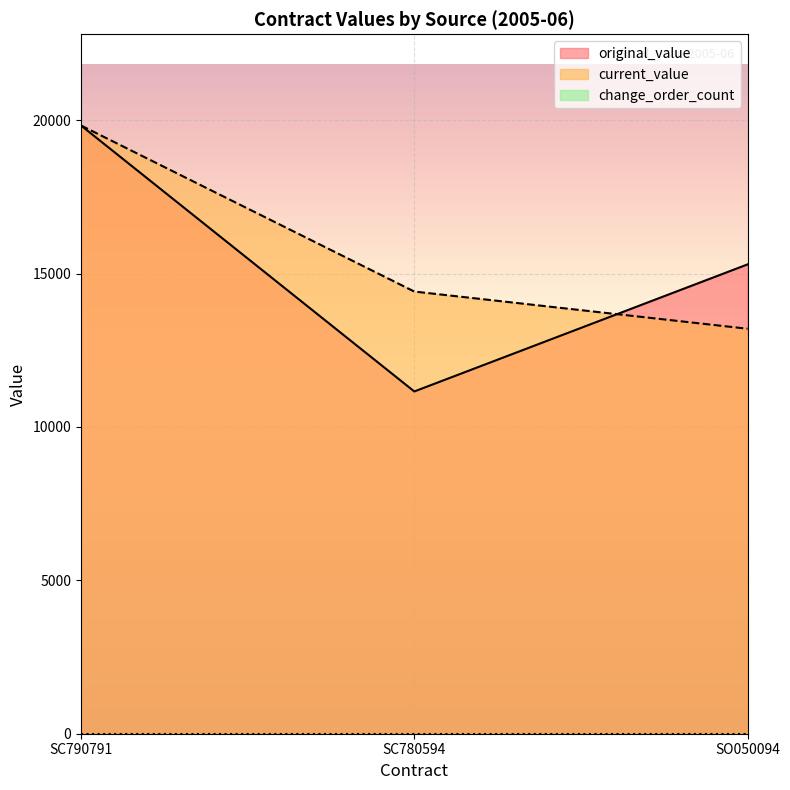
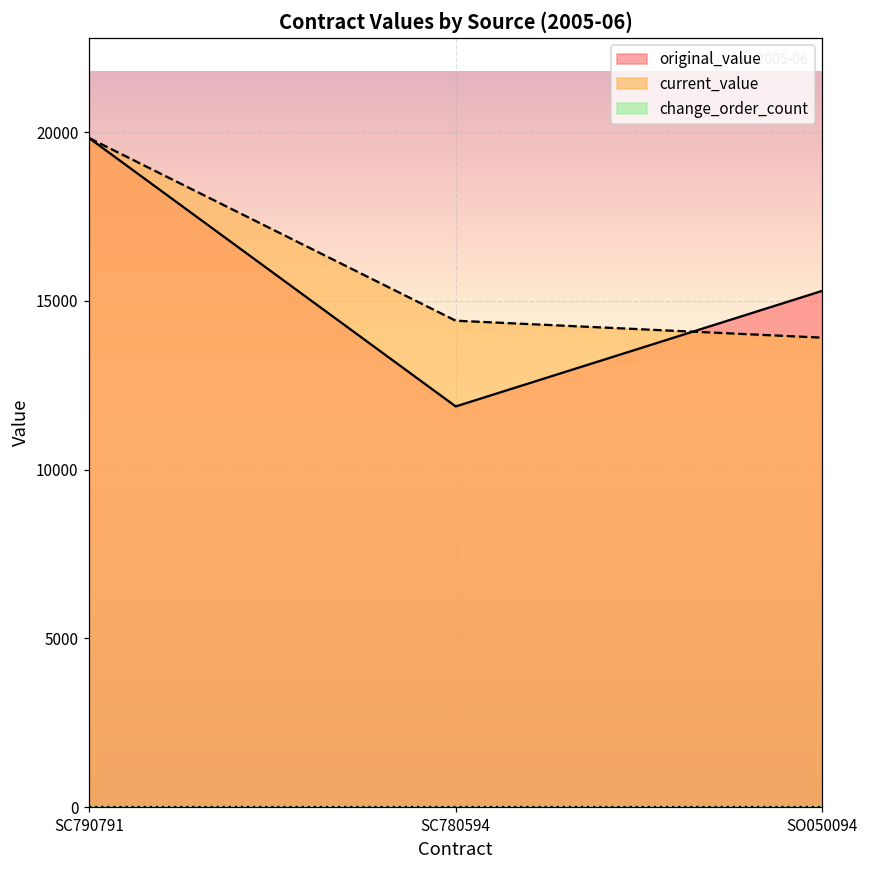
  {
    "original_value": {
-     "SC780594": 11200,
+     "SC780594": 11900,
      "SO050094": 15300
    },
    "current_value": {
      "SC780594": 14400,
-     "SO050094": 13200
+     "SO050094": 13900
    },
    "change_order_count": {
      "SC790791": 0,
      "SC780594": 0,
      "SO050094": 0
    }
  }
